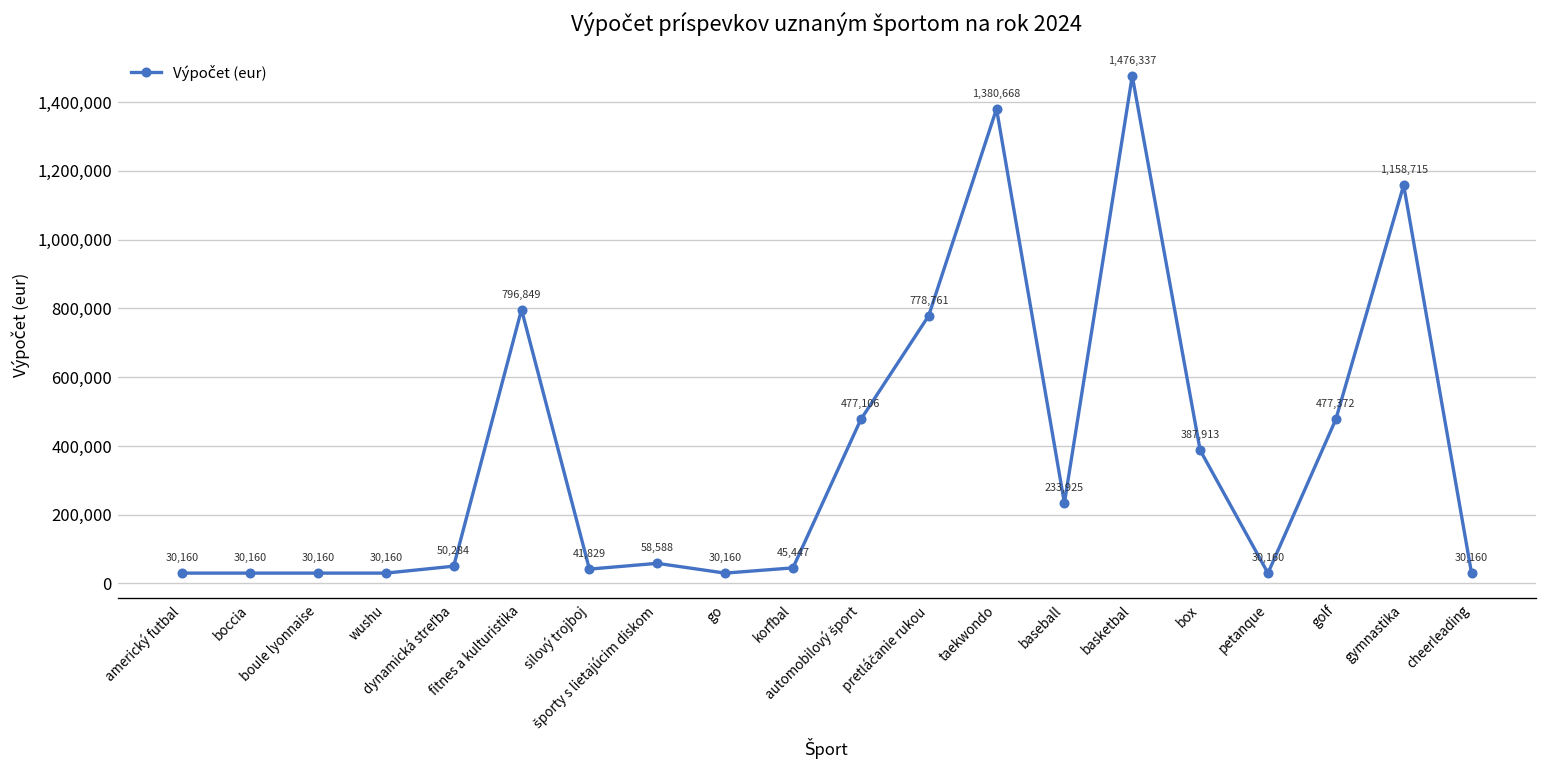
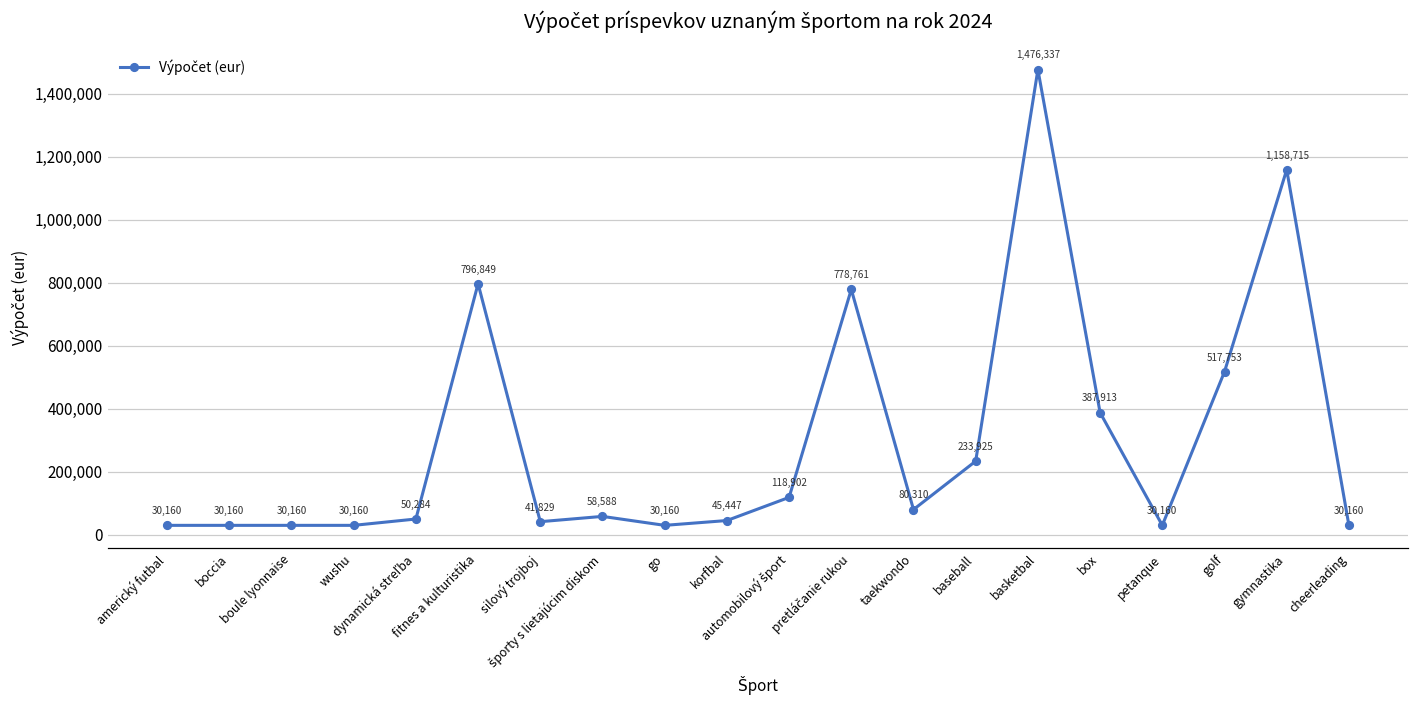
  {
    "americký futbal": "30,160",
    "boccia": "30,160",
    "boule lyonnaise": "30,160",
    "wushu": "30,160",
    "dynamická streľba": "50,284",
    "fitnes a kulturistika": "796,849",
    "silový trojboj": "41,829",
    "športy s lietajúcim diskom": "58,588",
    "go": "30,160",
    "korfbal": "45,447",
-   "automobilový šport": "477,106",
+   "automobilový šport": "118,902",
    "pretláčanie rukou": "778,761",
-   "taekwondo": "1,380,668",
+   "taekwondo": "80,310",
    "baseball": "233,925",
    "basketbal": "1,476,337",
    "box": "387,913",
    "petanque": "30,160",
-   "golf": "477,372",
+   "golf": "517,753",
    "gymnastika": "1,158,715",
    "cheerleading": "30,160"
  }
